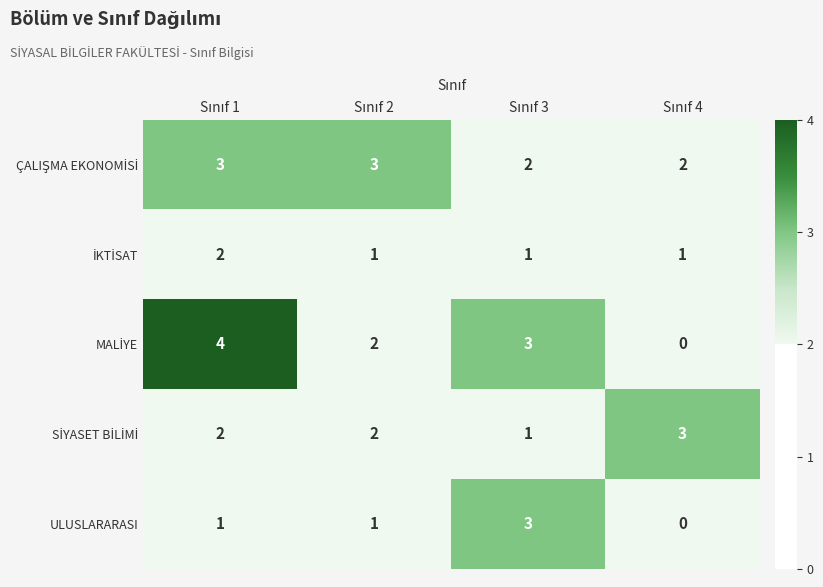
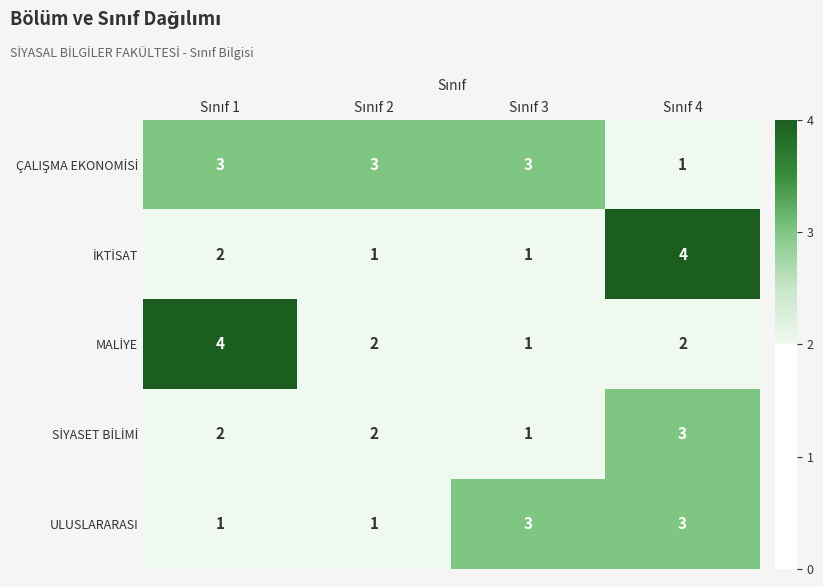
  {
    "ÇALIŞMA EKONOMİSİ": {
      "Sınıf 1": 3,
      "Sınıf 2": 3,
-     "Sınıf 3": 2,
-     "Sınıf 4": 2
+     "Sınıf 3": 3,
+     "Sınıf 4": 1
    },
    "İKTİSAT": {
      "Sınıf 1": 2,
      "Sınıf 2": 1,
      "Sınıf 3": 1,
-     "Sınıf 4": 1
+     "Sınıf 4": 4
    },
    "MALİYE": {
      "Sınıf 1": 4,
      "Sınıf 2": 2,
-     "Sınıf 3": 3,
-     "Sınıf 4": 0
+     "Sınıf 3": 1,
+     "Sınıf 4": 2
    },
    "SİYASET BİLİMİ": {
      "Sınıf 1": 2,
      "Sınıf 2": 2,
      "Sınıf 3": 1,
      "Sınıf 4": 3
    },
    "ULUSLARARASI": {
      "Sınıf 1": 1,
      "Sınıf 2": 1,
      "Sınıf 3": 3,
-     "Sınıf 4": 0
+     "Sınıf 4": 3
    }
  }
